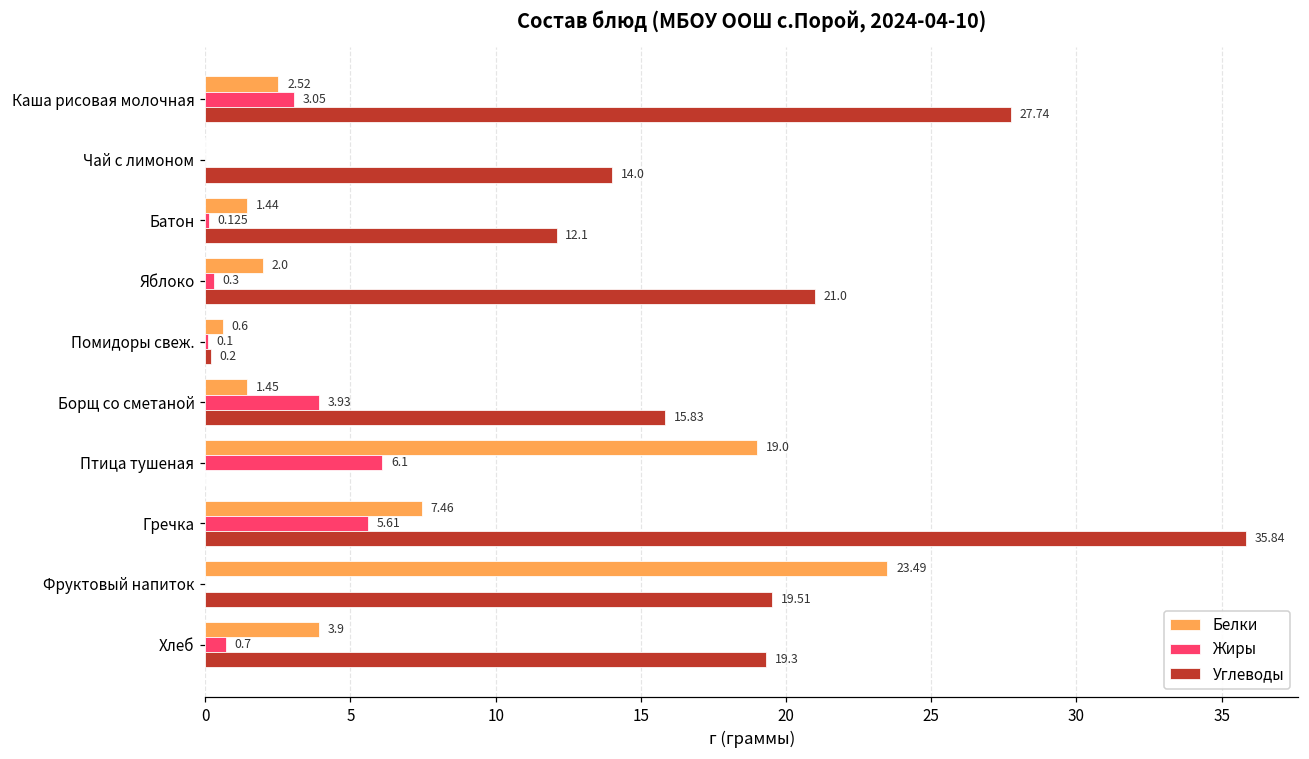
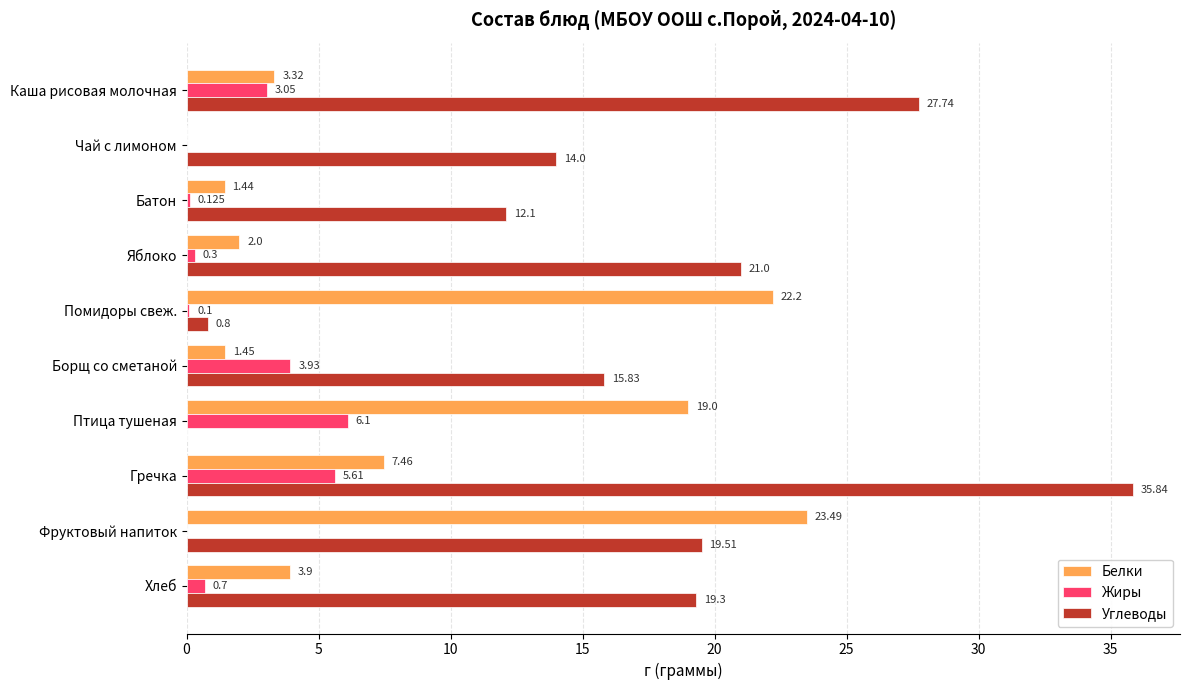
  {
    "Белки": {
-     "Каша рисовая молочная": 2.52,
+     "Каша рисовая молочная": 3.32,
      "Батон": 1.44,
      "Яблоко": 2.0,
-     "Помидоры свеж.": 0.6,
+     "Помидоры свеж.": 22.2,
      "Борщ со сметаной": 1.45,
      "Птица тушеная": 19.0,
      "Гречка": 7.46,
      "Фруктовый напиток": 23.49,
      "Хлеб": 3.9
    },
    "Жиры": {
      "Каша рисовая молочная": 3.05,
      "Батон": 0.125,
      "Яблоко": 0.3,
      "Помидоры свеж.": 0.1,
      "Борщ со сметаной": 3.93,
      "Птица тушеная": 6.1,
      "Гречка": 5.61,
      "Хлеб": 0.7
    },
    "Углеводы": {
      "Каша рисовая молочная": 27.74,
      "Чай с лимоном": 14.0,
      "Батон": 12.1,
      "Яблоко": 21.0,
-     "Помидоры свеж.": 0.2,
+     "Помидоры свеж.": 0.8,
      "Борщ со сметаной": 15.83,
      "Гречка": 35.84,
      "Фруктовый напиток": 19.51,
      "Хлеб": 19.3
    }
  }
